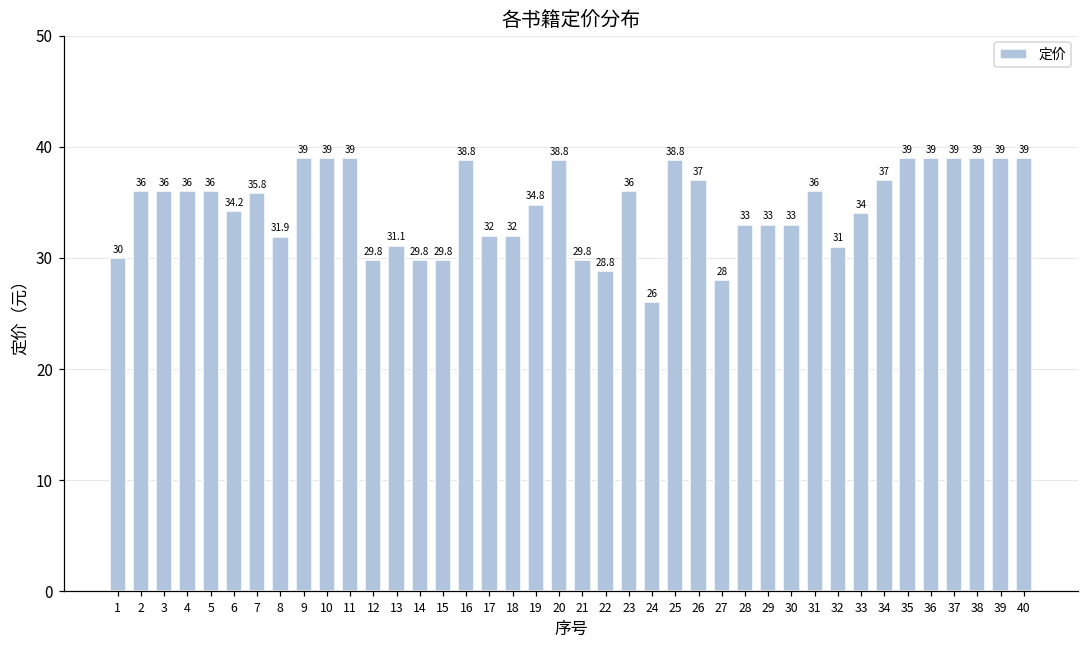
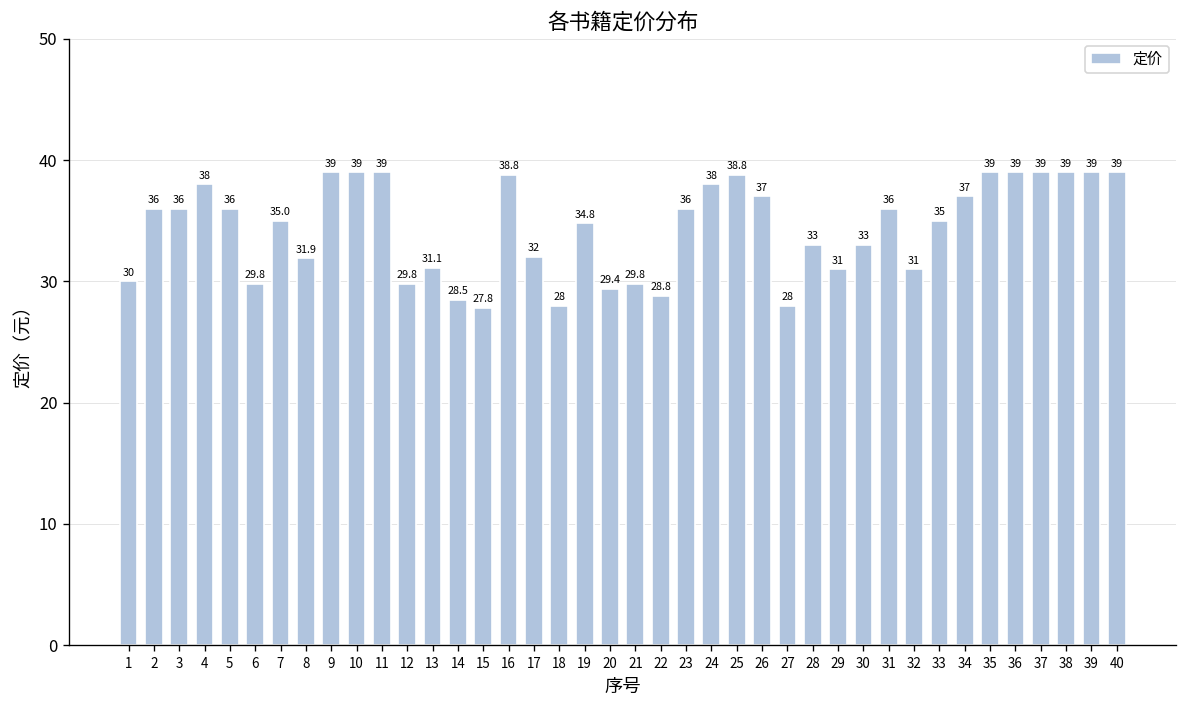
  {
    "1": 30,
    "2": 36,
    "3": 36,
-   "4": 36,
+   "4": 38,
    "5": 36,
-   "6": 34.2,
-   "7": 35.8,
+   "6": 29.8,
+   "7": 35.0,
    "8": 31.9,
    "9": 39,
    "10": 39,
    "11": 39,
    "12": 29.8,
    "13": 31.1,
-   "14": 29.8,
-   "15": 29.8,
+   "14": 28.5,
+   "15": 27.8,
    "16": 38.8,
    "17": 32,
-   "18": 32,
+   "18": 28,
    "19": 34.8,
-   "20": 38.8,
+   "20": 29.4,
    "21": 29.8,
    "22": 28.8,
    "23": 36,
-   "24": 26,
+   "24": 38,
    "25": 38.8,
    "26": 37,
    "27": 28,
    "28": 33,
-   "29": 33,
+   "29": 31,
    "30": 33,
    "31": 36,
    "32": 31,
-   "33": 34,
+   "33": 35,
    "34": 37,
    "35": 39,
    "36": 39,
    "37": 39,
    "38": 39,
    "39": 39,
    "40": 39
  }
